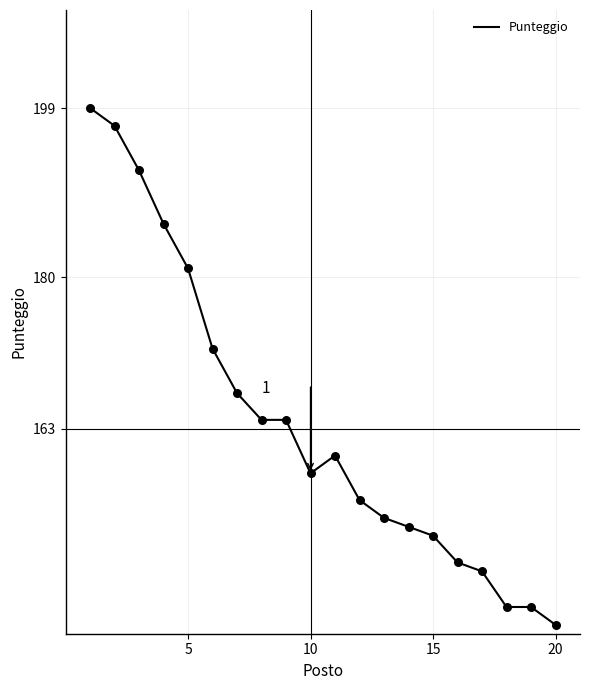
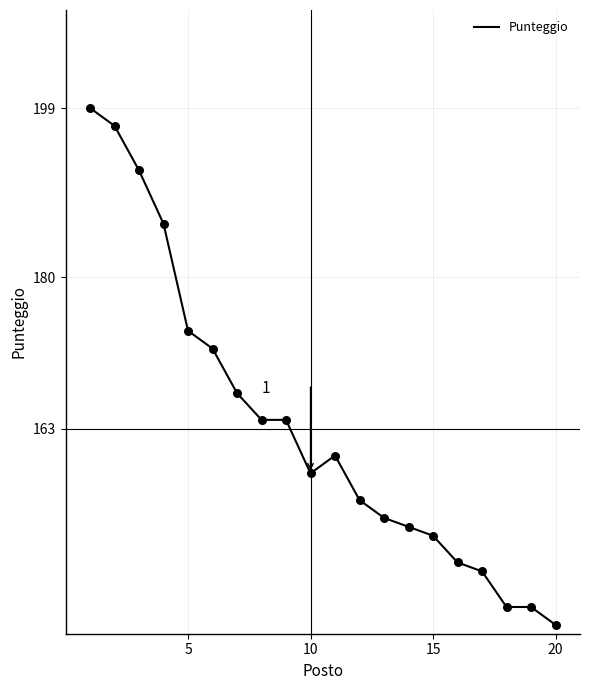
  {
-   "5": 181,
+   "5": 174,
    "10": 158,
    "15": 151,
    "20": 141
  }
